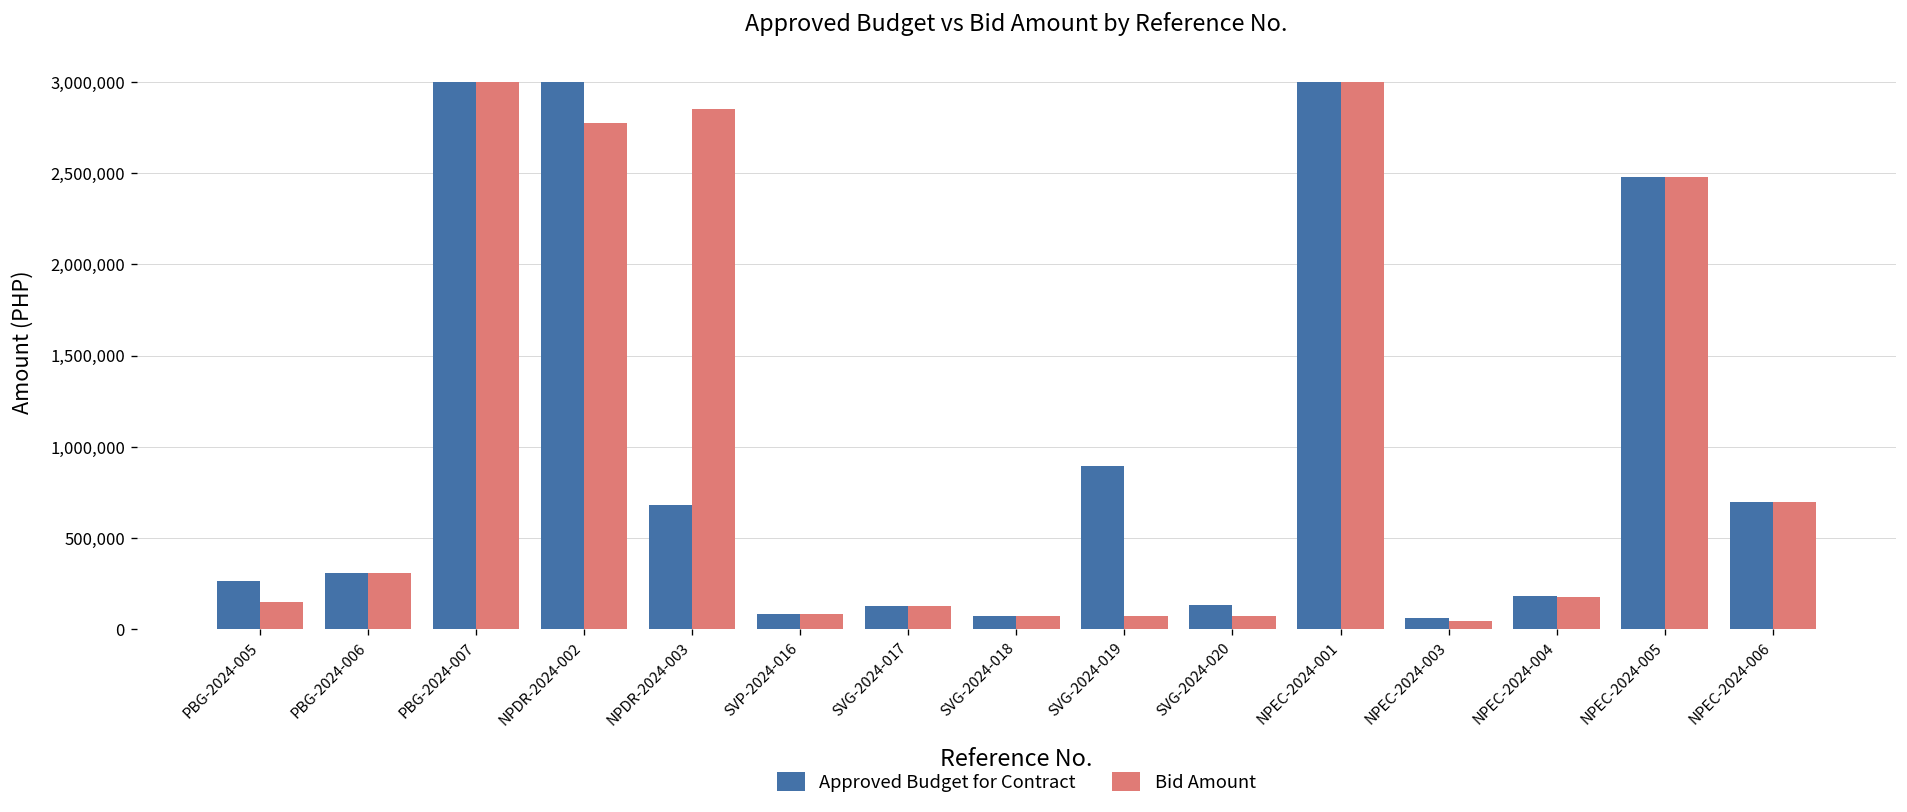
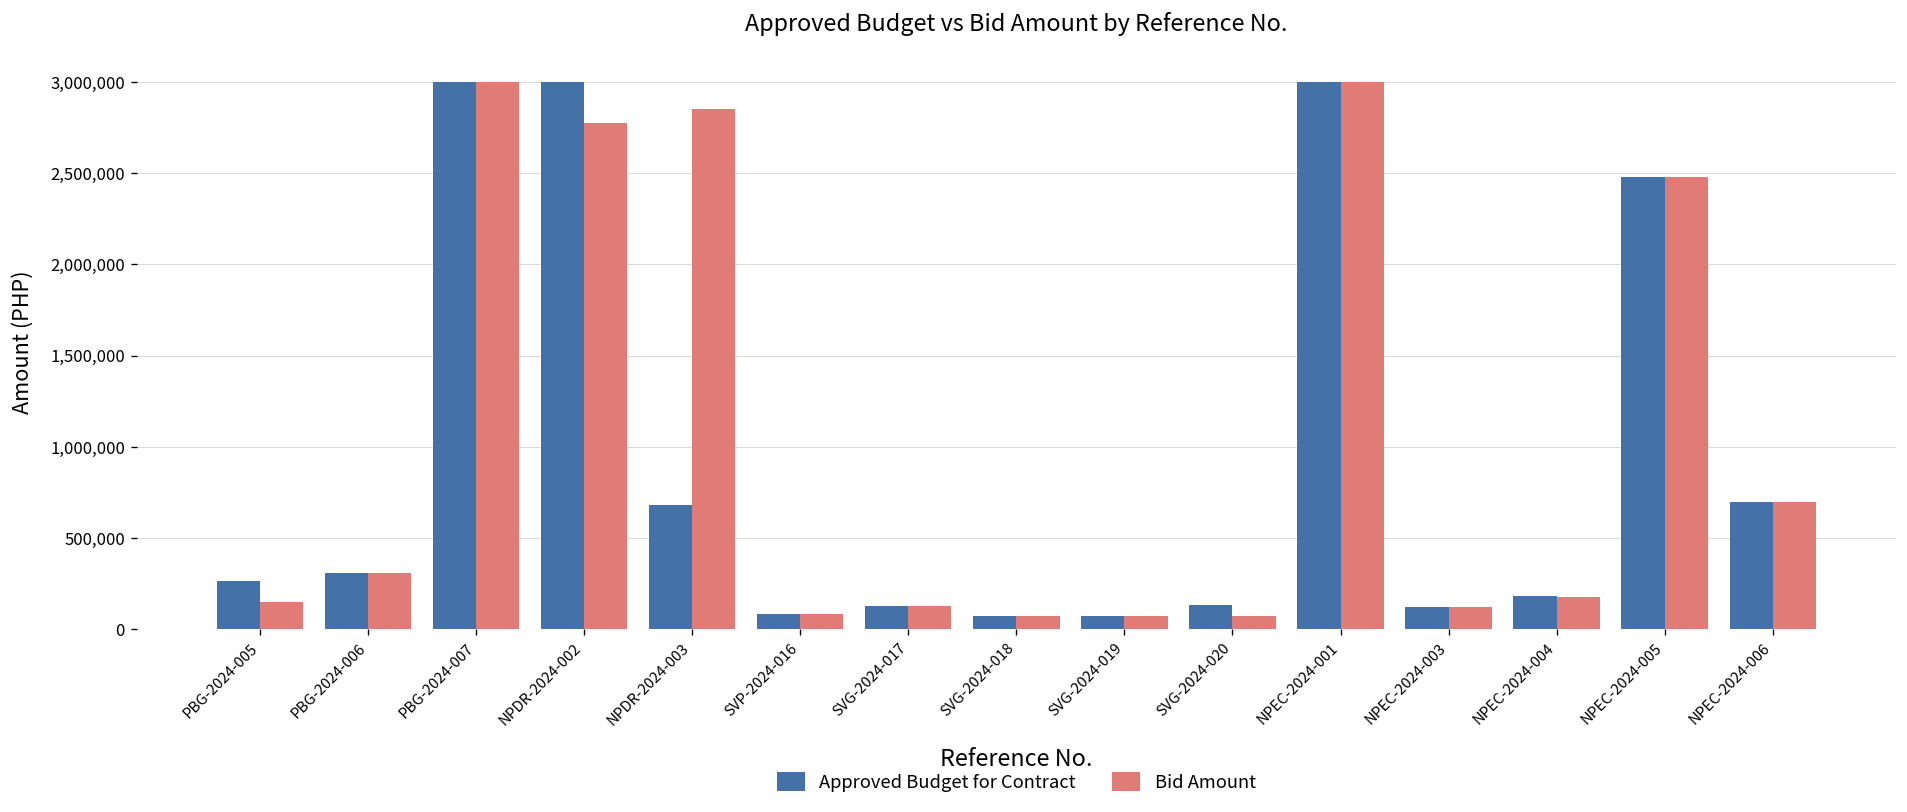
  {
    "Approved Budget for Contract": {
      "PBG-2024-005": "270,000",
      "PBG-2024-006": "310,000",
      "PBG-2024-007": "3,000,000",
      "NPDR-2024-002": "3,000,000",
      "NPDR-2024-003": "680,000",
      "SVP-2024-016": "80,000",
      "SVG-2024-017": "130,000",
      "SVG-2024-018": "70,000",
-     "SVG-2024-019": "890,000",
+     "SVG-2024-019": "80,000",
      "SVG-2024-020": "130,000",
      "NPEC-2024-001": "3,000,000",
-     "NPEC-2024-003": "60,000",
+     "NPEC-2024-003": "120,000",
      "NPEC-2024-004": "180,000",
      "NPEC-2024-005": "2,480,000",
      "NPEC-2024-006": "700,000"
    },
    "Bid Amount": {
      "PBG-2024-005": "150,000",
      "PBG-2024-006": "310,000",
      "PBG-2024-007": "3,000,000",
      "NPDR-2024-002": "2,780,000",
      "NPDR-2024-003": "2,850,000",
      "SVP-2024-016": "80,000",
      "SVG-2024-017": "130,000",
      "SVG-2024-018": "70,000",
      "SVG-2024-019": "70,000",
      "SVG-2024-020": "80,000",
      "NPEC-2024-001": "3,000,000",
-     "NPEC-2024-003": "40,000",
+     "NPEC-2024-003": "120,000",
      "NPEC-2024-004": "180,000",
      "NPEC-2024-005": "2,480,000",
      "NPEC-2024-006": "700,000"
    }
  }
